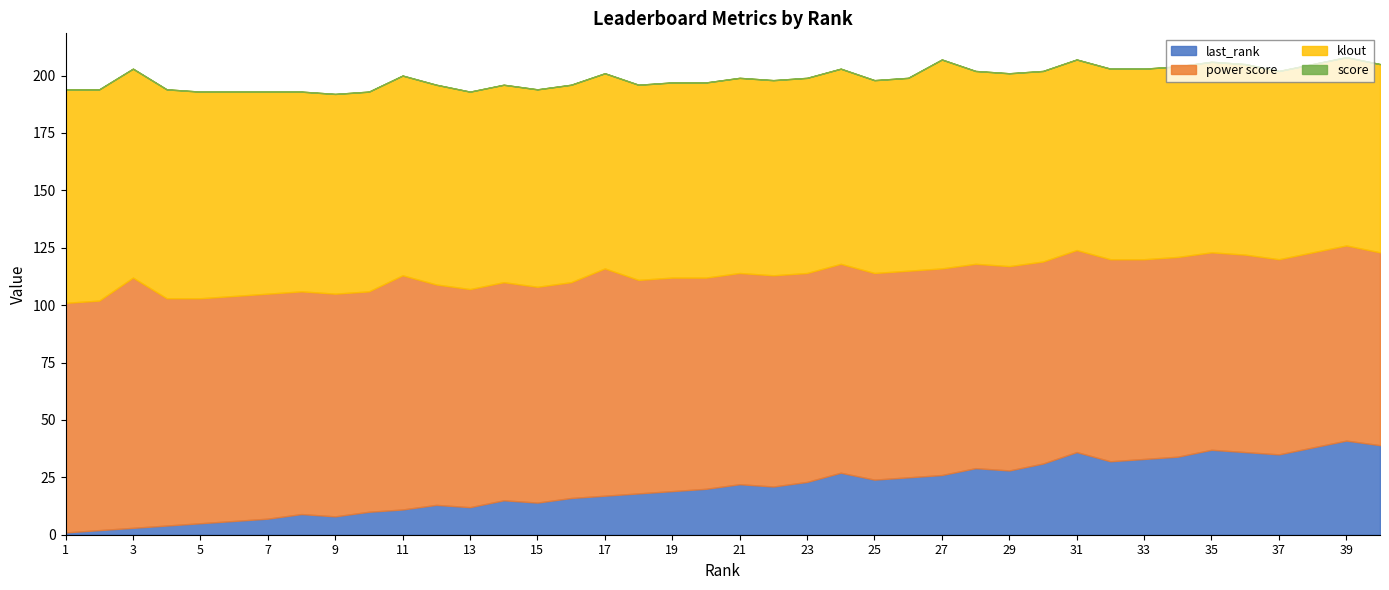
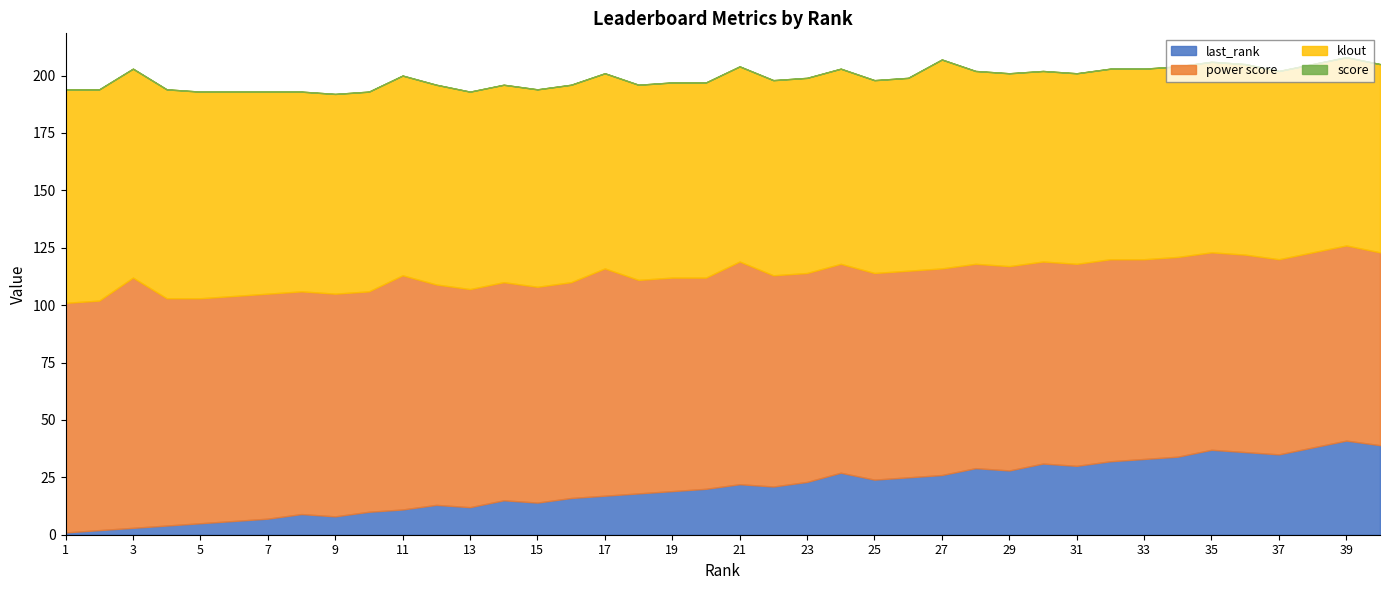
  {
    "last_rank": {
      "3": 3,
      "5": 5,
      "7": 7,
      "9": 8,
      "11": 11,
      "13": 12,
      "15": 14,
      "17": 17,
      "19": 19,
      "21": 22,
      "23": 23,
      "25": 24,
      "27": 26,
      "29": 28,
-     "31": 36,
+     "31": 30,
      "33": 33,
      "35": 37,
      "37": 35,
      "39": 41
    },
    "power score": {
      "1": 100,
      "3": 109,
      "5": 98,
      "7": 98,
      "9": 97,
      "11": 102,
      "13": 95,
      "15": 94,
      "17": 99,
      "19": 93,
-     "21": 92,
+     "21": 97,
      "23": 91,
      "25": 90,
      "27": 90,
      "29": 89,
      "31": 88,
      "33": 87,
      "35": 86,
      "37": 85,
      "39": 85
    }
  }
